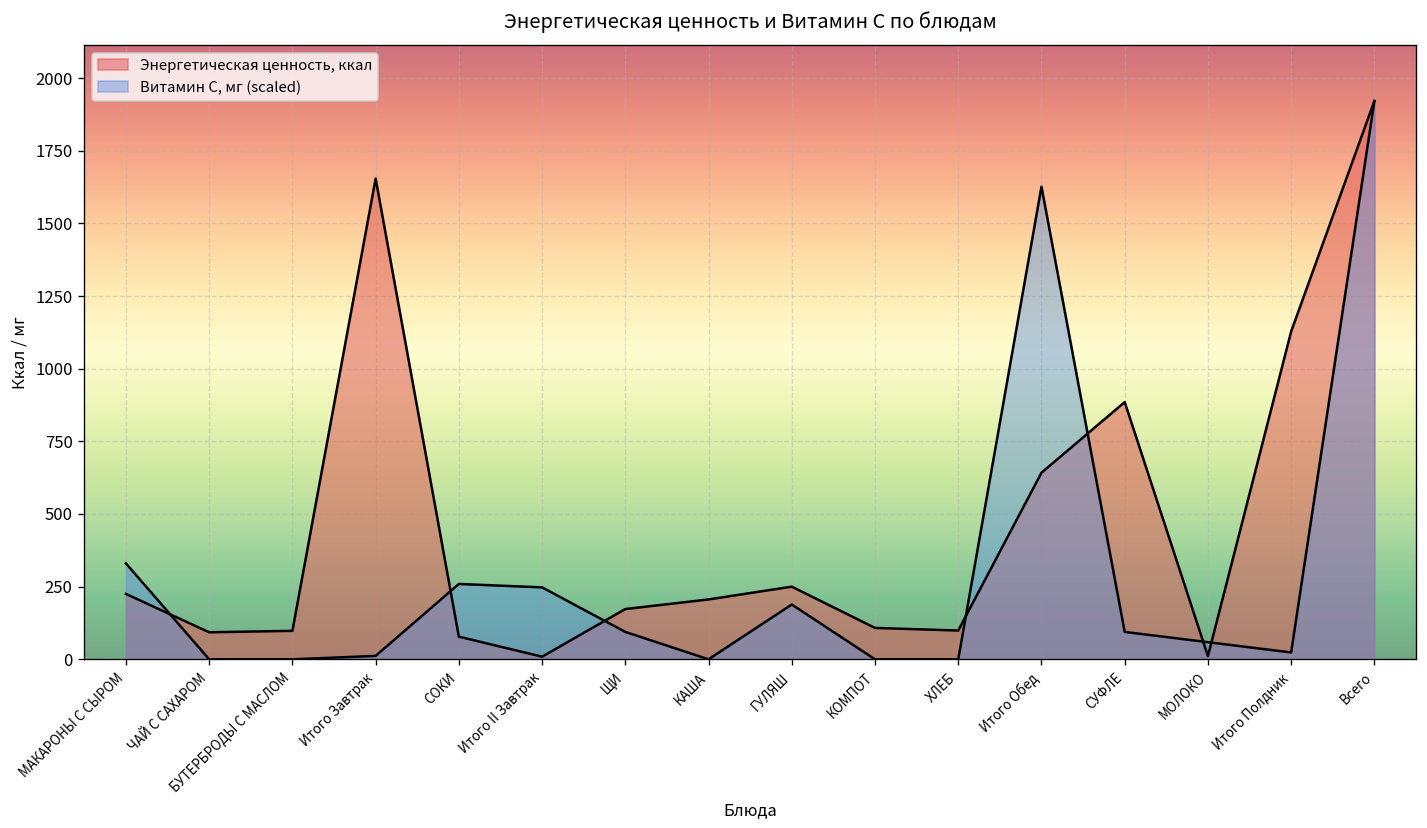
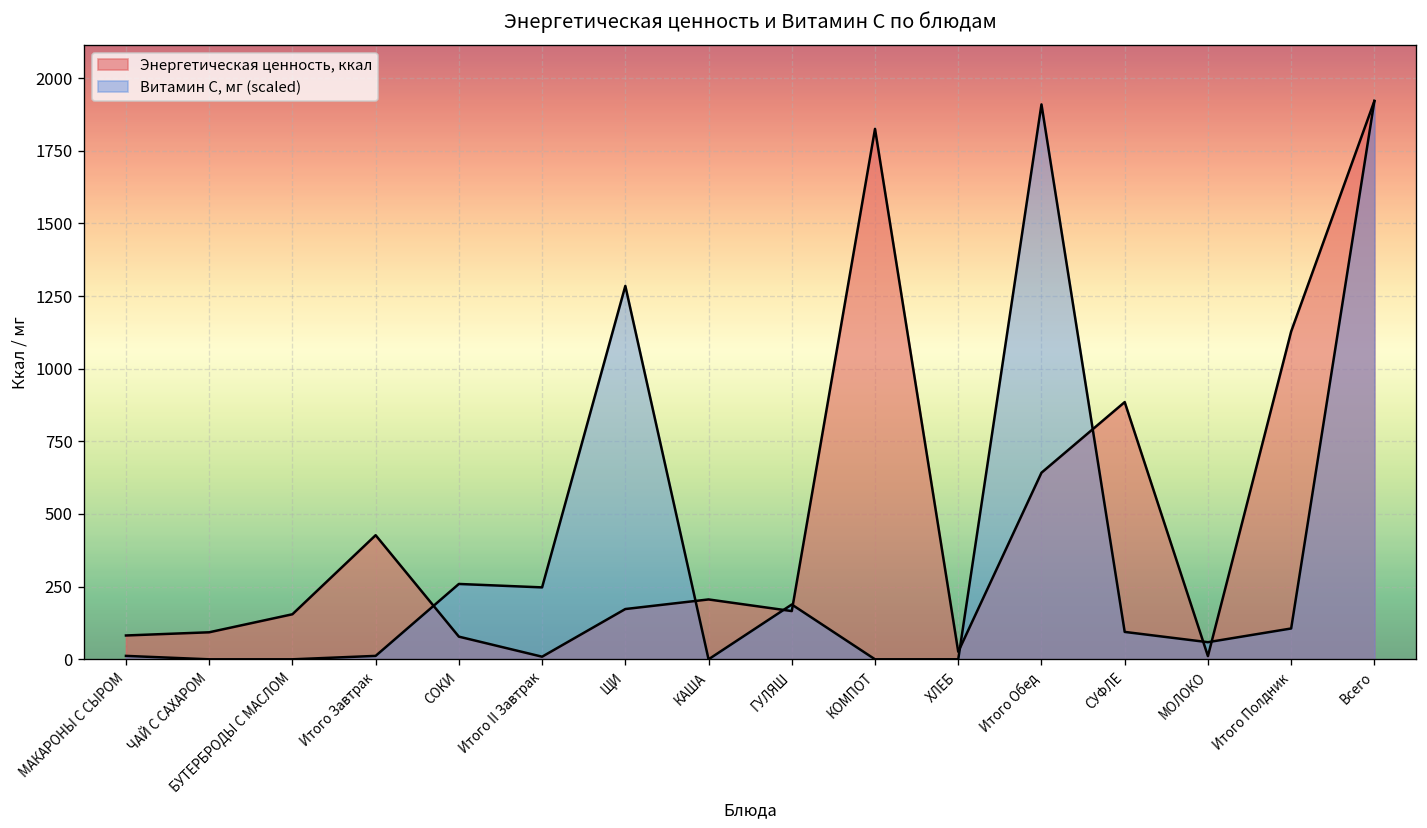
  {
    "Энергетическая ценность, ккал": {
-     "МАКАРОНЫ С СЫРОМ": 230,
+     "МАКАРОНЫ С СЫРОМ": 80,
      "ЧАЙ С САХАРОМ": 90,
-     "БУТЕРБРОДЫ С МАСЛОМ": 100,
-     "Итого Завтрак": 1650,
+     "БУТЕРБРОДЫ С МАСЛОМ": 160,
+     "Итого Завтрак": 430,
      "СОКИ": 80,
      "Итого II Завтрак": 10,
      "ЩИ": 170,
      "КАША": 210,
-     "ГУЛЯШ": 250,
-     "КОМПОТ": 110,
-     "ХЛЕБ": 100,
+     "ГУЛЯШ": 170,
+     "КОМПОТ": 1830,
+     "ХЛЕБ": 30,
      "Итого Обед": 640,
      "СУФЛЕ": 890,
      "МОЛОКО": 10,
      "Итого Полдник": 1130
    },
    "Витамин С, мг (scaled)": {
-     "МАКАРОНЫ С СЫРОМ": 330,
+     "МАКАРОНЫ С СЫРОМ": 10,
      "ЧАЙ С САХАРОМ": 0,
      "БУТЕРБРОДЫ С МАСЛОМ": 0,
      "Итого Завтрак": 10,
      "СОКИ": 260,
      "Итого II Завтрак": 250,
-     "ЩИ": 90,
+     "ЩИ": 1280,
      "КАША": 0,
      "ГУЛЯШ": 190,
      "КОМПОТ": 0,
      "ХЛЕБ": 0,
-     "Итого Обед": 1630,
+     "Итого Обед": 1910,
      "СУФЛЕ": 90,
      "МОЛОКО": 60,
-     "Итого Полдник": 20
+     "Итого Полдник": 110
    }
  }
